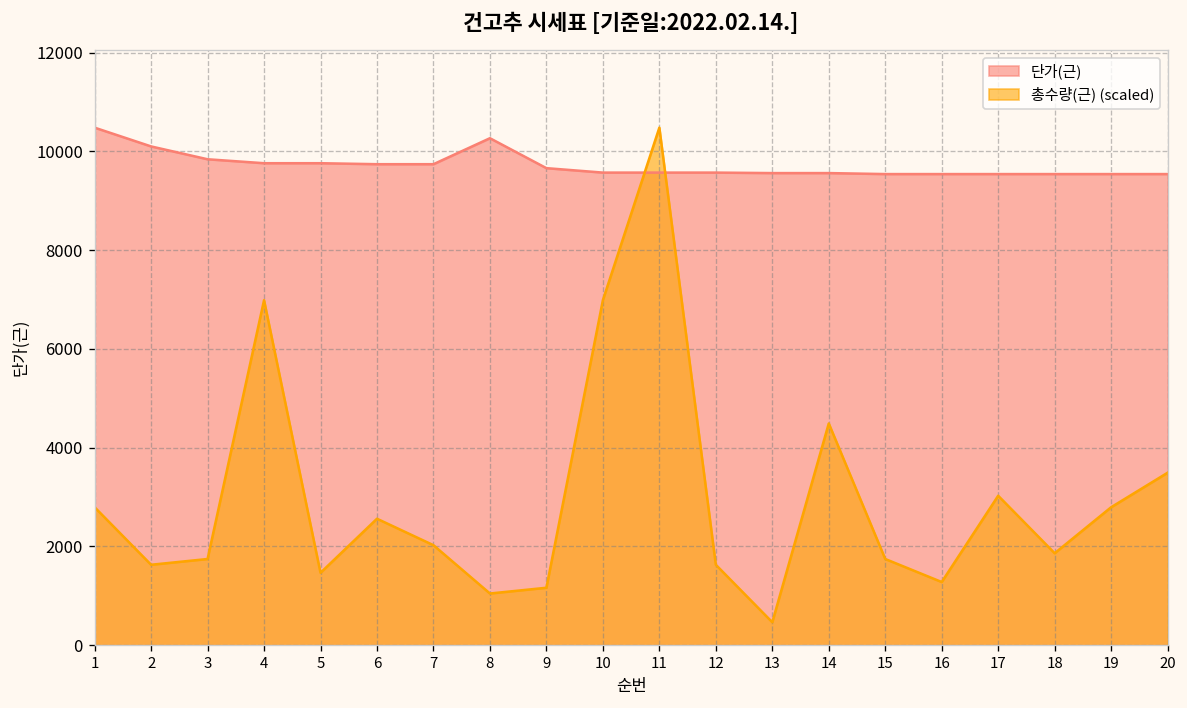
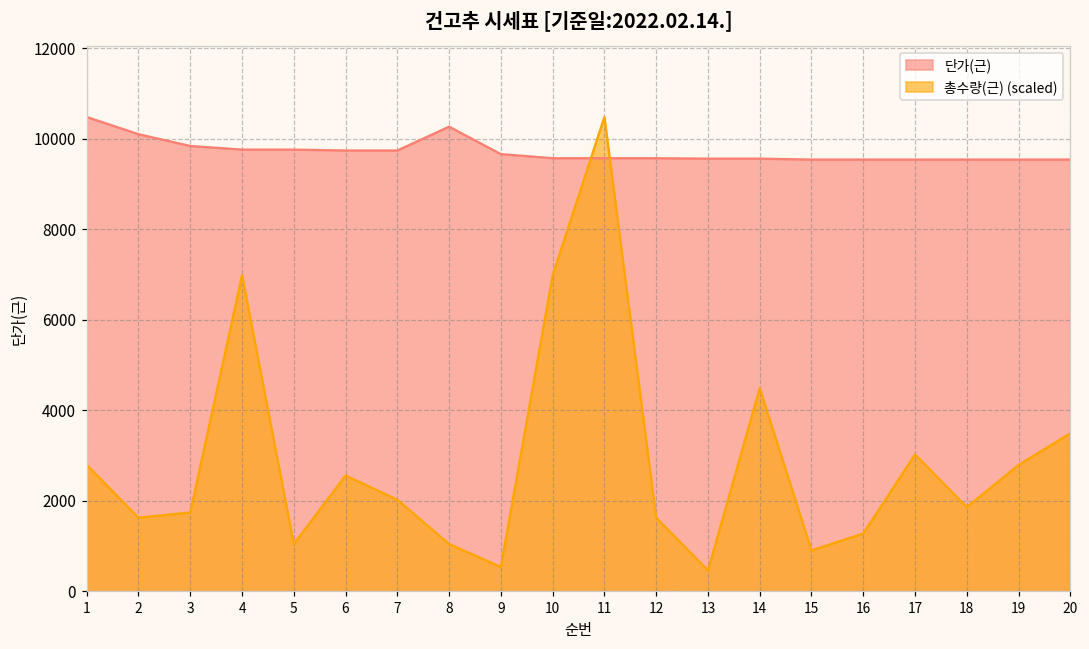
  {
    "단가(근)": {
      "1": 10500,
      "2": 10100,
      "3": 9800,
      "4": 9800,
      "5": 9800,
      "6": 9700,
      "7": 9700,
      "8": 10300,
      "9": 9700,
      "10": 9600,
      "11": 9600,
      "12": 9600,
      "13": 9600,
      "14": 9600,
      "15": 9500,
      "16": 9500,
      "17": 9500,
      "18": 9500,
      "19": 9500,
      "20": 9500
    },
    "총수량(근) (scaled)": {
      "1": 2800,
      "2": 1600,
      "3": 1700,
      "4": 7000,
-     "5": 1500,
+     "5": 1000,
      "6": 2600,
      "7": 2000,
      "8": 1000,
-     "9": 1200,
+     "9": 500,
      "10": 7000,
      "11": 10500,
      "12": 1600,
      "13": 500,
      "14": 4500,
-     "15": 1700,
+     "15": 900,
      "16": 1300,
      "17": 3000,
      "18": 1900,
      "19": 2800,
      "20": 3500
    }
  }
